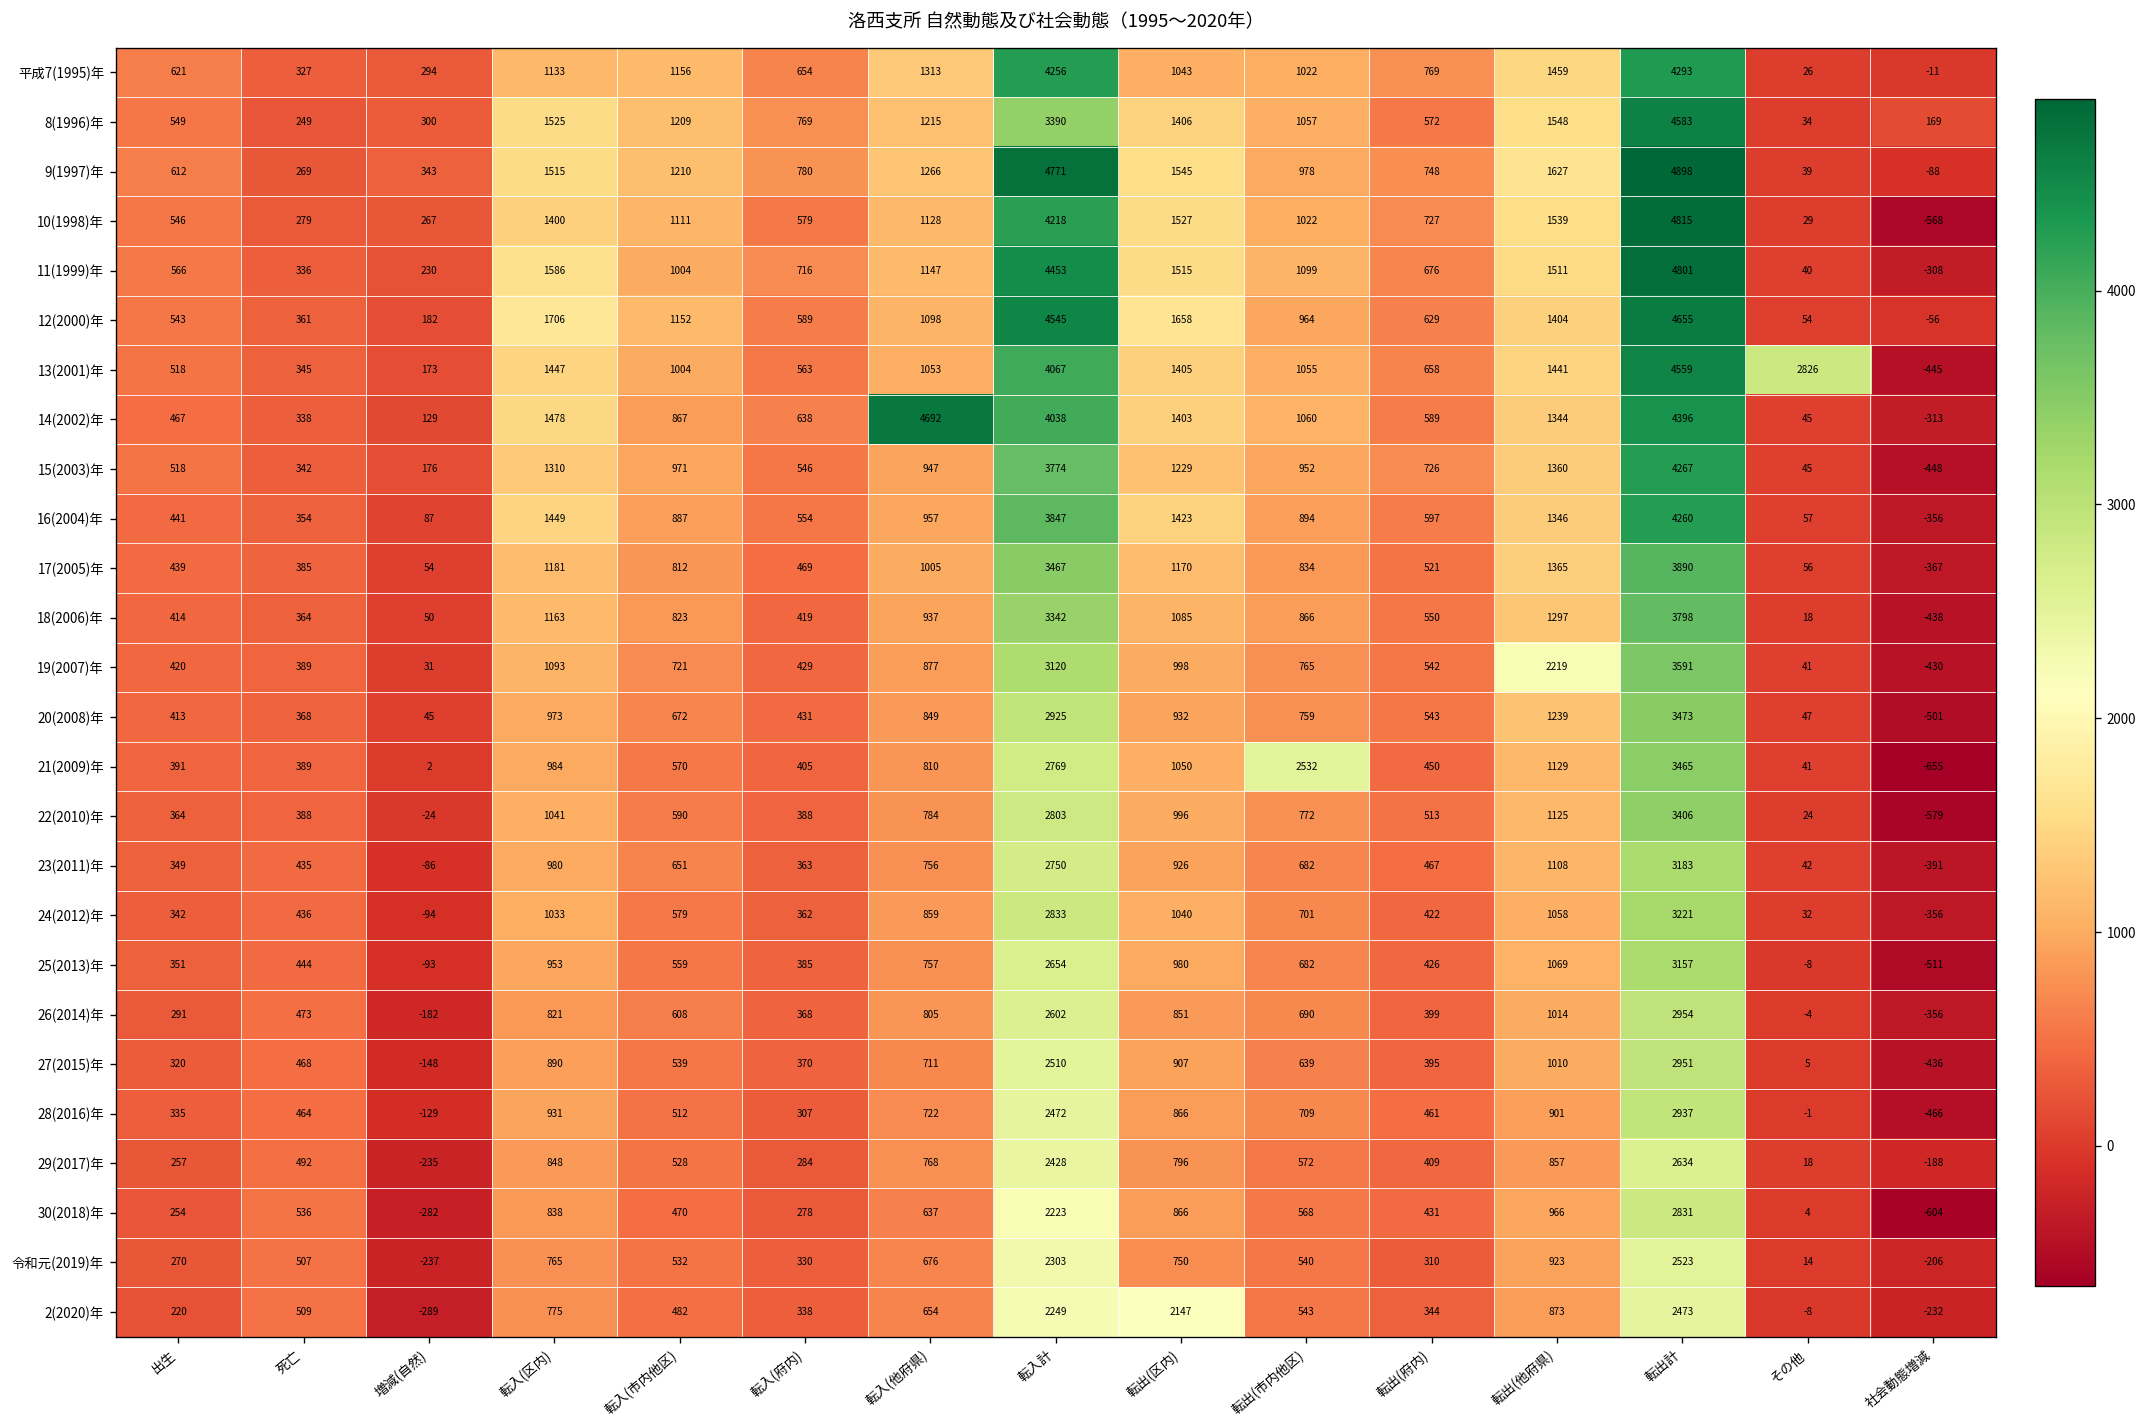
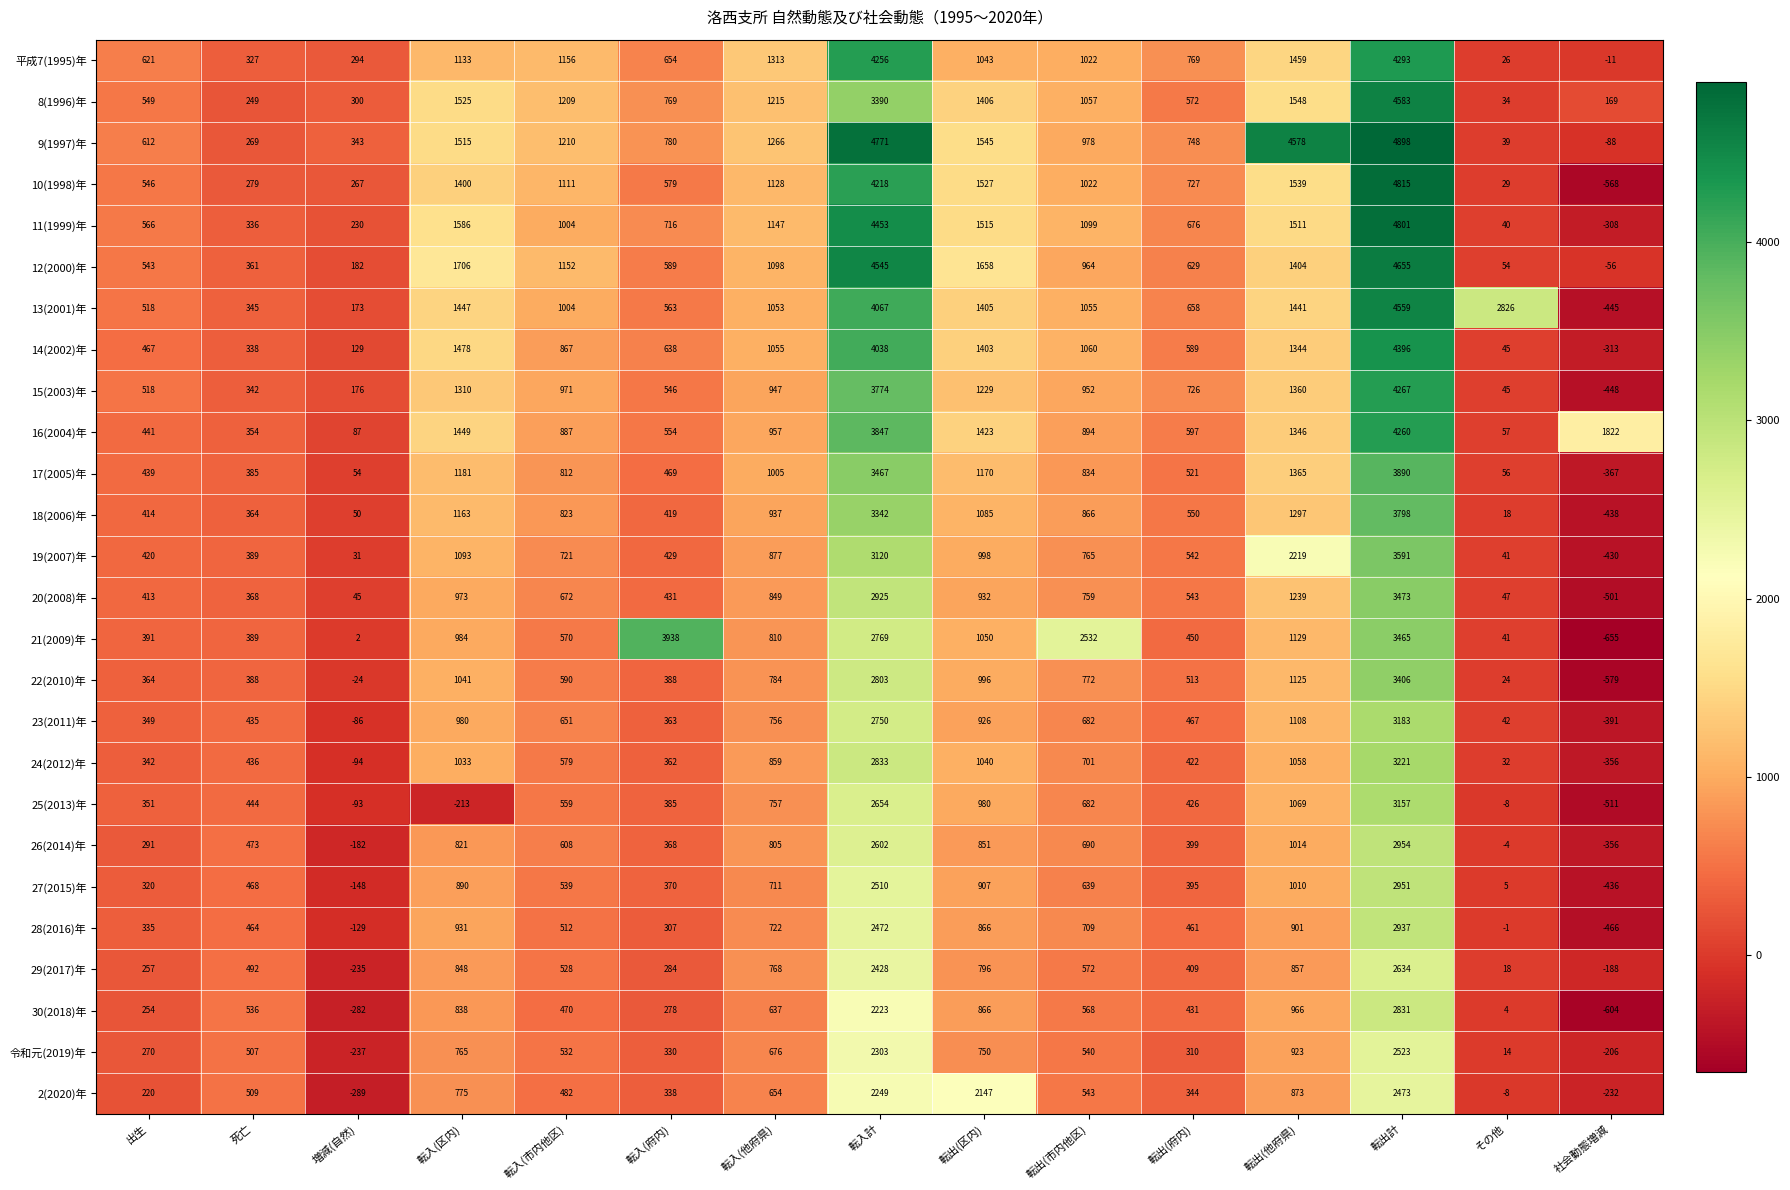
  {
    "9(1997)年": {
      "出生": 612,
      "死亡": 269,
      "増減(自然)": 343,
      "転入(区内)": 1515,
      "転入(市内他区)": 1210,
      "転入(府内)": 780,
      "転入(他府県)": 1266,
      "転入計": 4771,
      "転出(区内)": 1545,
      "転出(市内他区)": 978,
      "転出(府内)": 748,
-     "転出(他府県)": 1627,
+     "転出(他府県)": 4578,
      "転出計": 4898,
      "その他": 39,
      "社会動態増減": -88
    },
    "14(2002)年": {
      "出生": 467,
      "死亡": 338,
      "増減(自然)": 129,
      "転入(区内)": 1478,
      "転入(市内他区)": 867,
      "転入(府内)": 638,
-     "転入(他府県)": 4692,
+     "転入(他府県)": 1055,
      "転入計": 4038,
      "転出(区内)": 1403,
      "転出(市内他区)": 1060,
      "転出(府内)": 589,
      "転出(他府県)": 1344,
      "転出計": 4396,
      "その他": 45,
      "社会動態増減": -313
    },
    "16(2004)年": {
      "出生": 441,
      "死亡": 354,
      "増減(自然)": 87,
      "転入(区内)": 1449,
      "転入(市内他区)": 887,
      "転入(府内)": 554,
      "転入(他府県)": 957,
      "転入計": 3847,
      "転出(区内)": 1423,
      "転出(市内他区)": 894,
      "転出(府内)": 597,
      "転出(他府県)": 1346,
      "転出計": 4260,
      "その他": 57,
-     "社会動態増減": -356
+     "社会動態増減": 1822
    },
    "21(2009)年": {
      "出生": 391,
      "死亡": 389,
      "増減(自然)": 2,
      "転入(区内)": 984,
      "転入(市内他区)": 570,
-     "転入(府内)": 405,
+     "転入(府内)": 3938,
      "転入(他府県)": 810,
      "転入計": 2769,
      "転出(区内)": 1050,
      "転出(市内他区)": 2532,
      "転出(府内)": 450,
      "転出(他府県)": 1129,
      "転出計": 3465,
      "その他": 41,
      "社会動態増減": -655
    },
    "25(2013)年": {
      "出生": 351,
      "死亡": 444,
      "増減(自然)": -93,
-     "転入(区内)": 953,
+     "転入(区内)": -213,
      "転入(市内他区)": 559,
      "転入(府内)": 385,
      "転入(他府県)": 757,
      "転入計": 2654,
      "転出(区内)": 980,
      "転出(市内他区)": 682,
      "転出(府内)": 426,
      "転出(他府県)": 1069,
      "転出計": 3157,
      "その他": -8,
      "社会動態増減": -511
    }
  }
